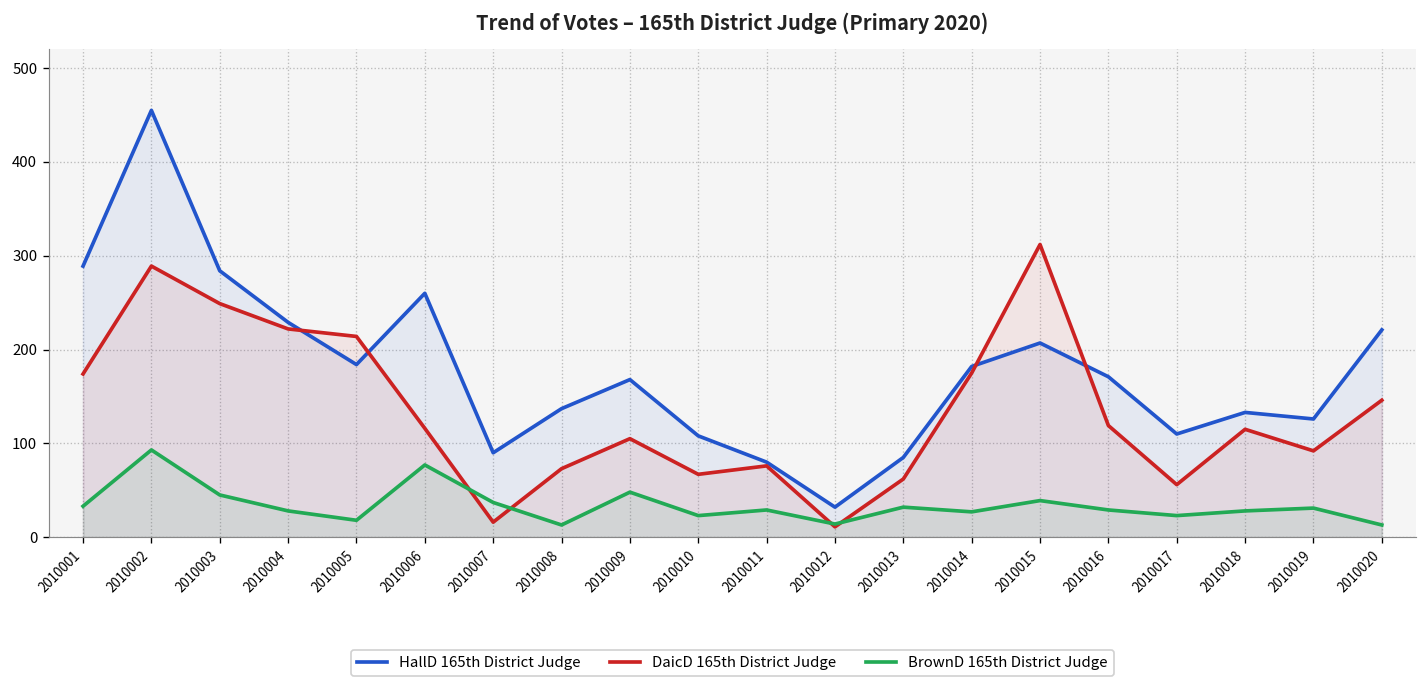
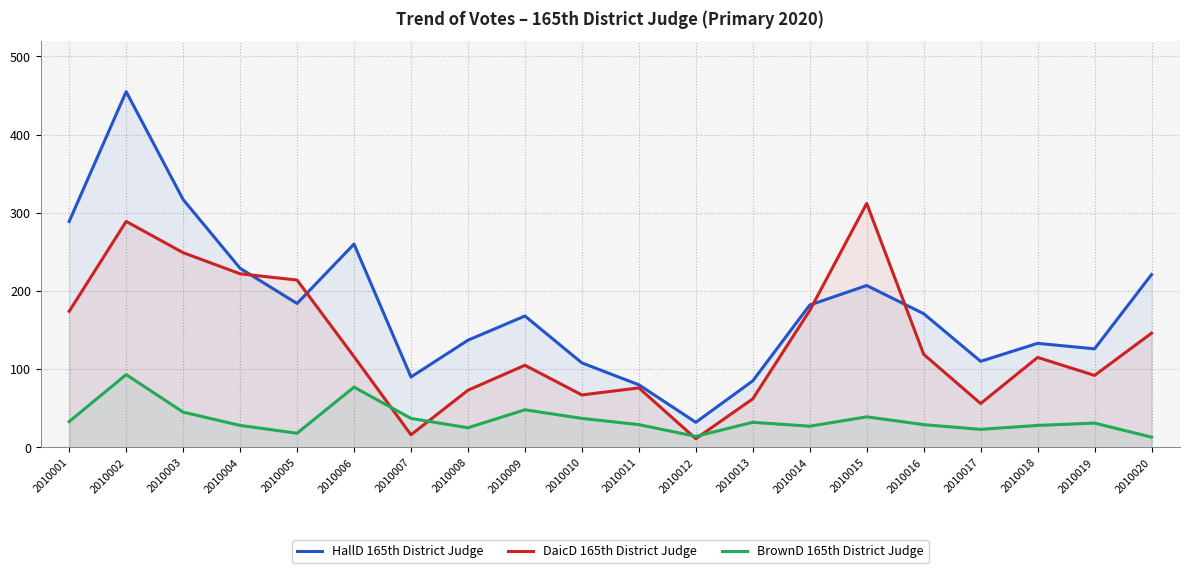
  {
    "HallD 165th District Judge": {
      "2010001": 290,
      "2010002": 460,
-     "2010003": 280,
+     "2010003": 320,
      "2010004": 230,
      "2010005": 180,
      "2010006": 260,
      "2010007": 90,
      "2010008": 140,
      "2010009": 170,
      "2010010": 110,
      "2010011": 80,
      "2010012": 30,
      "2010013": 90,
      "2010014": 180,
      "2010015": 210,
      "2010016": 170,
      "2010017": 110,
      "2010018": 130,
      "2010019": 130,
      "2010020": 220
    },
    "DaicD 165th District Judge": {
      "2010001": 170,
      "2010002": 290,
      "2010003": 250,
      "2010004": 220,
      "2010005": 210,
      "2010006": 120,
      "2010007": 20,
      "2010008": 70,
      "2010009": 110,
      "2010010": 70,
      "2010011": 80,
      "2010013": 60,
      "2010014": 180,
      "2010015": 310,
      "2010016": 120,
      "2010017": 60,
      "2010018": 120,
      "2010019": 90,
      "2010020": 150
    },
    "BrownD 165th District Judge": {
      "2010001": 30,
      "2010002": 90,
      "2010003": 50,
      "2010004": 30,
      "2010005": 20,
      "2010006": 80,
      "2010007": 40,
-     "2010008": 10,
+     "2010008": 30,
      "2010009": 50,
-     "2010010": 20,
+     "2010010": 40,
      "2010011": 30,
      "2010013": 30,
      "2010014": 30,
      "2010015": 40,
      "2010016": 30,
      "2010017": 20,
      "2010018": 30,
      "2010019": 30,
      "2010020": 10
    }
  }
